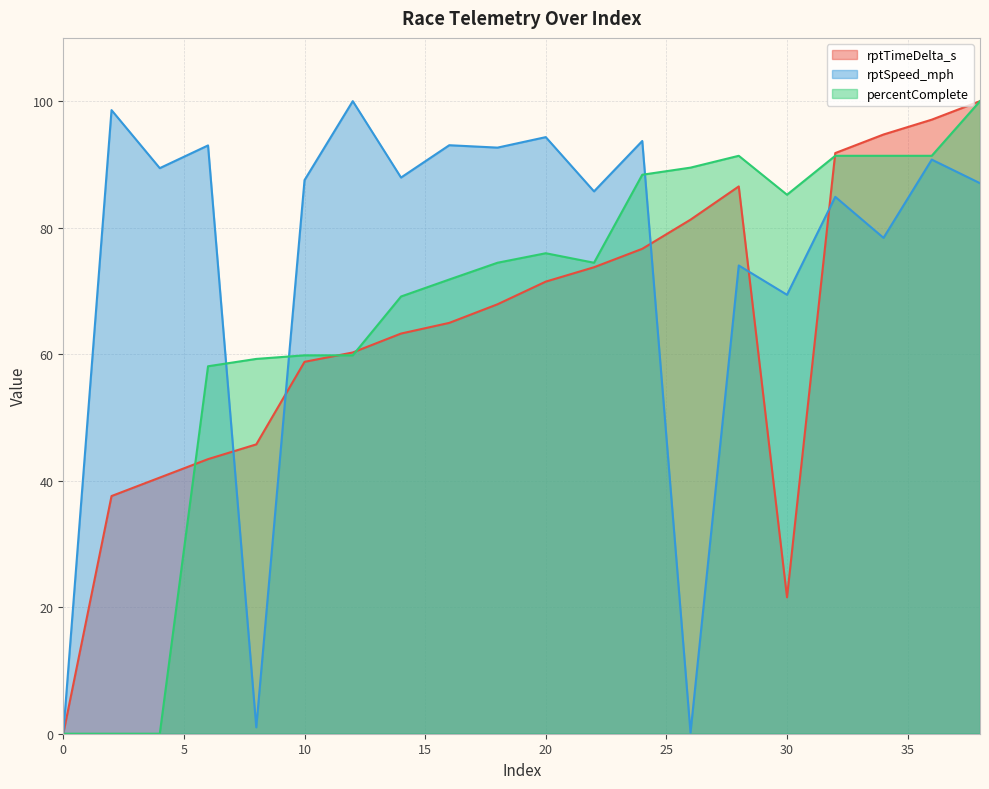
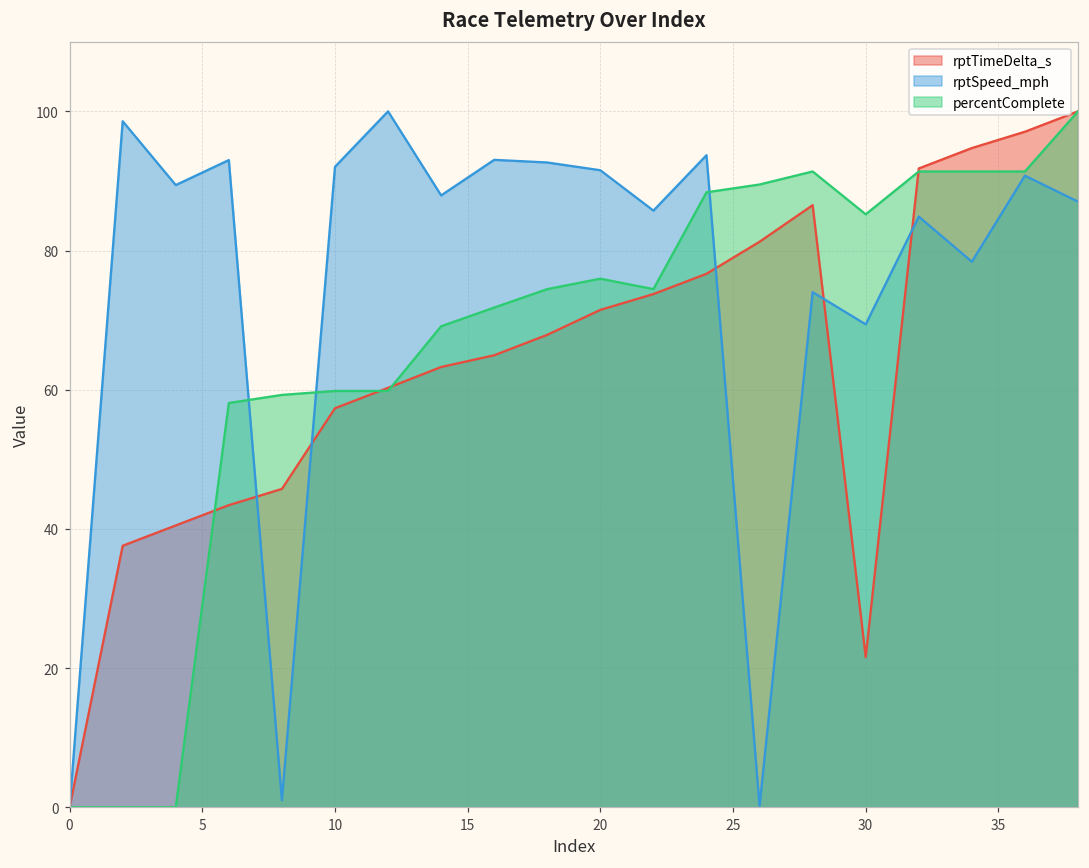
  {
    "rptTimeDelta_s": {
-     "10": 59,
+     "10": 57,
      "20": 71,
      "30": 22
    },
    "rptSpeed_mph": {
-     "10": 88,
-     "20": 94,
+     "10": 92,
+     "20": 92,
      "30": 69
    },
    "percentComplete": {
      "10": 60,
      "20": 76,
      "30": 85
    }
  }
